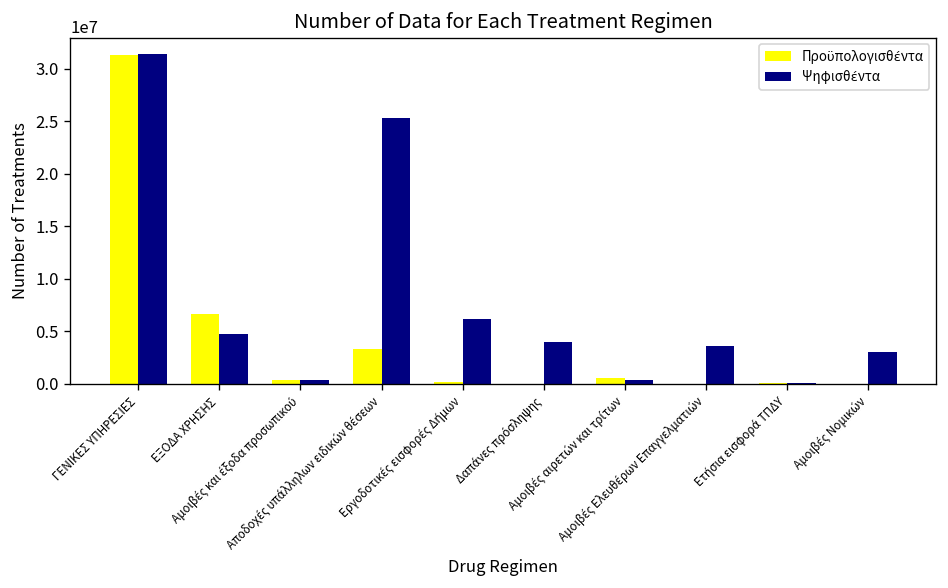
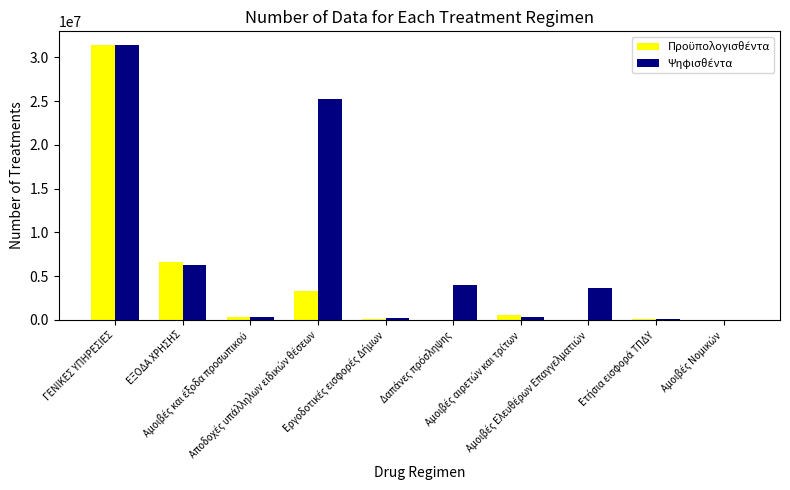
  {
    "Προϋπολογισθέντα": {
      "ΓΕΝΙΚΕΣ ΥΠΗΡΕΣΙΕΣ": 31000000,
      "ΕΞΟΔΑ ΧΡΗΣΗΣ": 7000000,
      "Αμοιβές και έξοδα προσωπικού": 0,
      "Αποδοχές υπάλληλων ειδικών θέσεων": 3000000,
      "Αμοιβές αιρετών και τρίτων": 1000000
    },
    "Ψηφισθέντα": {
      "ΓΕΝΙΚΕΣ ΥΠΗΡΕΣΙΕΣ": 31000000,
-     "ΕΞΟΔΑ ΧΡΗΣΗΣ": 5000000,
+     "ΕΞΟΔΑ ΧΡΗΣΗΣ": 6000000,
      "Αμοιβές και έξοδα προσωπικού": 0,
      "Αποδοχές υπάλληλων ειδικών θέσεων": 25000000,
-     "Εργοδοτικές εισφορές Δήμων": 6000000,
+     "Εργοδοτικές εισφορές Δήμων": 0,
      "Δαπάνες πρόσληψης": 4000000,
      "Αμοιβές αιρετών και τρίτων": 0,
      "Αμοιβές Ελευθέρων Επαγγελματιών": 4000000,
-     "Αμοιβές Νομικών": 3000000
+     "Αμοιβές Νομικών": 0
    }
  }
